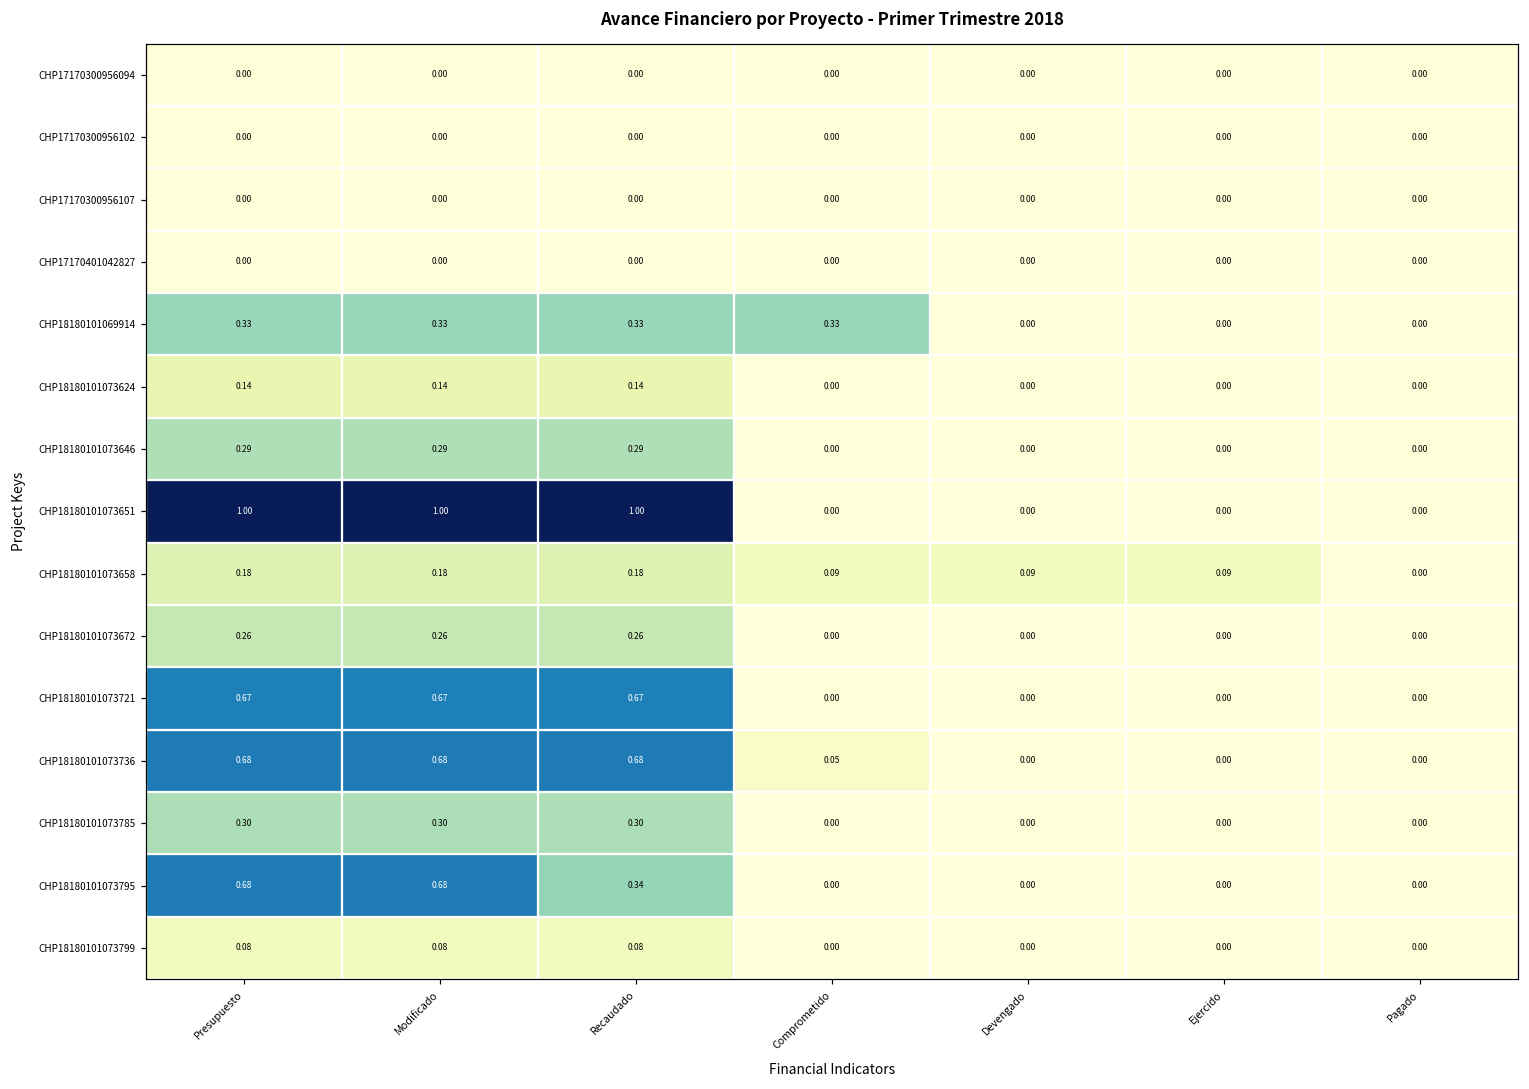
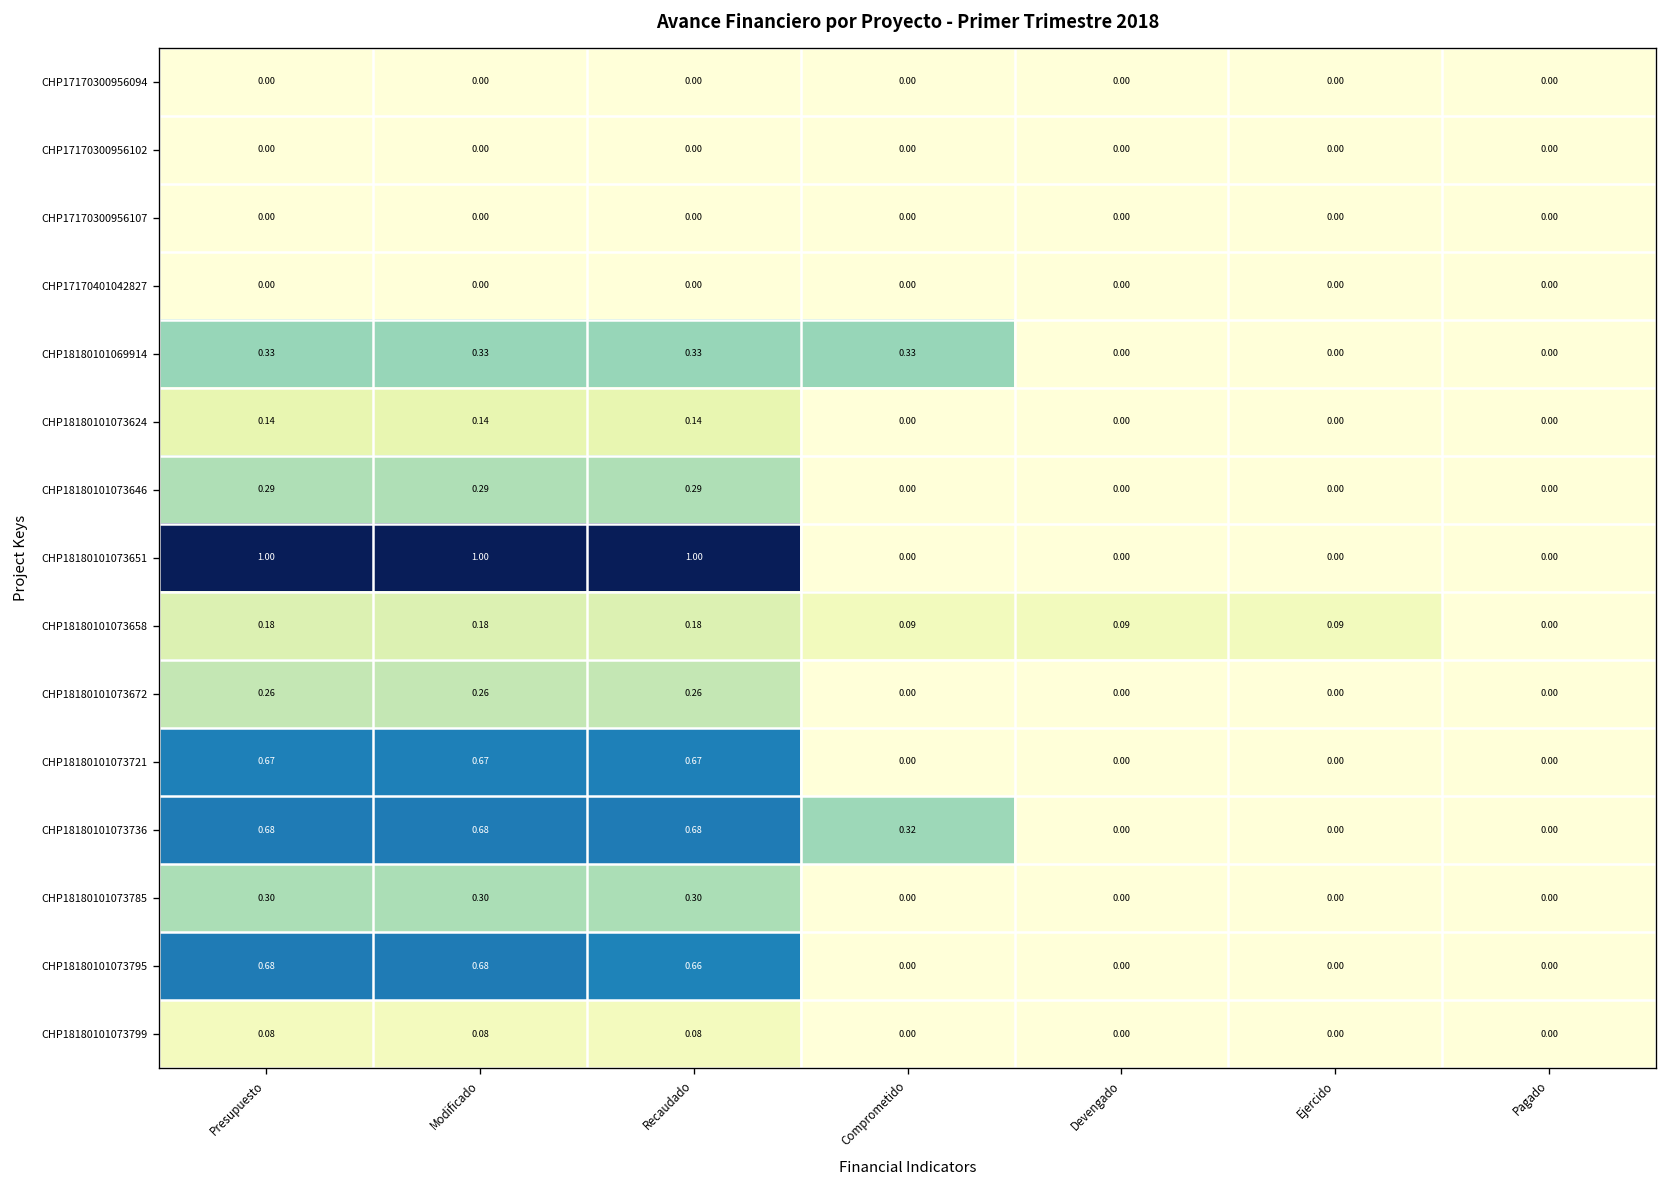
  {
    "CHP17170300956094": {
      "Presupuesto": 0.00,
      "Modificado": 0.00,
      "Recaudado": 0.00,
      "Comprometido": 0.00,
      "Devengado": 0.00,
      "Ejercido": 0.00,
      "Pagado": 0.00
    },
    "CHP17170300956102": {
      "Presupuesto": 0.00,
      "Modificado": 0.00,
      "Recaudado": 0.00,
      "Comprometido": 0.00,
      "Devengado": 0.00,
      "Ejercido": 0.00,
      "Pagado": 0.00
    },
    "CHP17170300956107": {
      "Presupuesto": 0.00,
      "Modificado": 0.00,
      "Recaudado": 0.00,
      "Comprometido": 0.00,
      "Devengado": 0.00,
      "Ejercido": 0.00,
      "Pagado": 0.00
    },
    "CHP17170401042827": {
      "Presupuesto": 0.00,
      "Modificado": 0.00,
      "Recaudado": 0.00,
      "Comprometido": 0.00,
      "Devengado": 0.00,
      "Ejercido": 0.00,
      "Pagado": 0.00
    },
    "CHP18180101069914": {
      "Presupuesto": 0.33,
      "Modificado": 0.33,
      "Recaudado": 0.33,
      "Comprometido": 0.33,
      "Devengado": 0.00,
      "Ejercido": 0.00,
      "Pagado": 0.00
    },
    "CHP18180101073624": {
      "Presupuesto": 0.14,
      "Modificado": 0.14,
      "Recaudado": 0.14,
      "Comprometido": 0.00,
      "Devengado": 0.00,
      "Ejercido": 0.00,
      "Pagado": 0.00
    },
    "CHP18180101073646": {
      "Presupuesto": 0.29,
      "Modificado": 0.29,
      "Recaudado": 0.29,
      "Comprometido": 0.00,
      "Devengado": 0.00,
      "Ejercido": 0.00,
      "Pagado": 0.00
    },
    "CHP18180101073651": {
      "Presupuesto": 1.00,
      "Modificado": 1.00,
      "Recaudado": 1.00,
      "Comprometido": 0.00,
      "Devengado": 0.00,
      "Ejercido": 0.00,
      "Pagado": 0.00
    },
    "CHP18180101073658": {
      "Presupuesto": 0.18,
      "Modificado": 0.18,
      "Recaudado": 0.18,
      "Comprometido": 0.09,
      "Devengado": 0.09,
      "Ejercido": 0.09,
      "Pagado": 0.00
    },
    "CHP18180101073672": {
      "Presupuesto": 0.26,
      "Modificado": 0.26,
      "Recaudado": 0.26,
      "Comprometido": 0.00,
      "Devengado": 0.00,
      "Ejercido": 0.00,
      "Pagado": 0.00
    },
    "CHP18180101073721": {
      "Presupuesto": 0.67,
      "Modificado": 0.67,
      "Recaudado": 0.67,
      "Comprometido": 0.00,
      "Devengado": 0.00,
      "Ejercido": 0.00,
      "Pagado": 0.00
    },
    "CHP18180101073736": {
      "Presupuesto": 0.68,
      "Modificado": 0.68,
      "Recaudado": 0.68,
-     "Comprometido": 0.05,
+     "Comprometido": 0.32,
      "Devengado": 0.00,
      "Ejercido": 0.00,
      "Pagado": 0.00
    },
    "CHP18180101073785": {
      "Presupuesto": 0.30,
      "Modificado": 0.30,
      "Recaudado": 0.30,
      "Comprometido": 0.00,
      "Devengado": 0.00,
      "Ejercido": 0.00,
      "Pagado": 0.00
    },
    "CHP18180101073795": {
      "Presupuesto": 0.68,
      "Modificado": 0.68,
-     "Recaudado": 0.34,
+     "Recaudado": 0.66,
      "Comprometido": 0.00,
      "Devengado": 0.00,
      "Ejercido": 0.00,
      "Pagado": 0.00
    },
    "CHP18180101073799": {
      "Presupuesto": 0.08,
      "Modificado": 0.08,
      "Recaudado": 0.08,
      "Comprometido": 0.00,
      "Devengado": 0.00,
      "Ejercido": 0.00,
      "Pagado": 0.00
    }
  }
